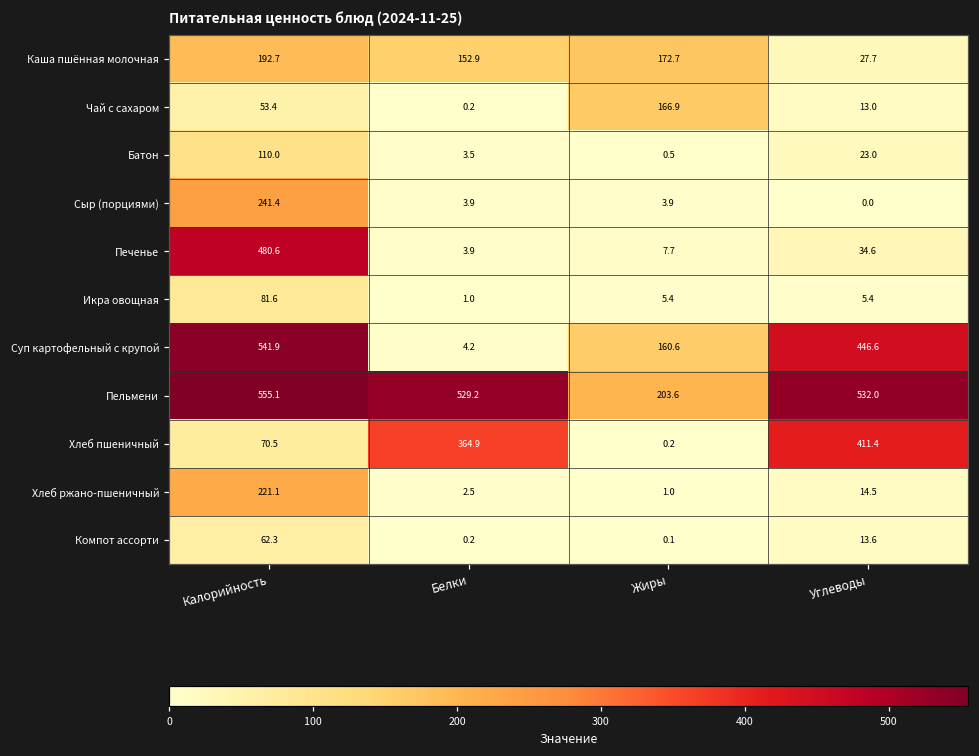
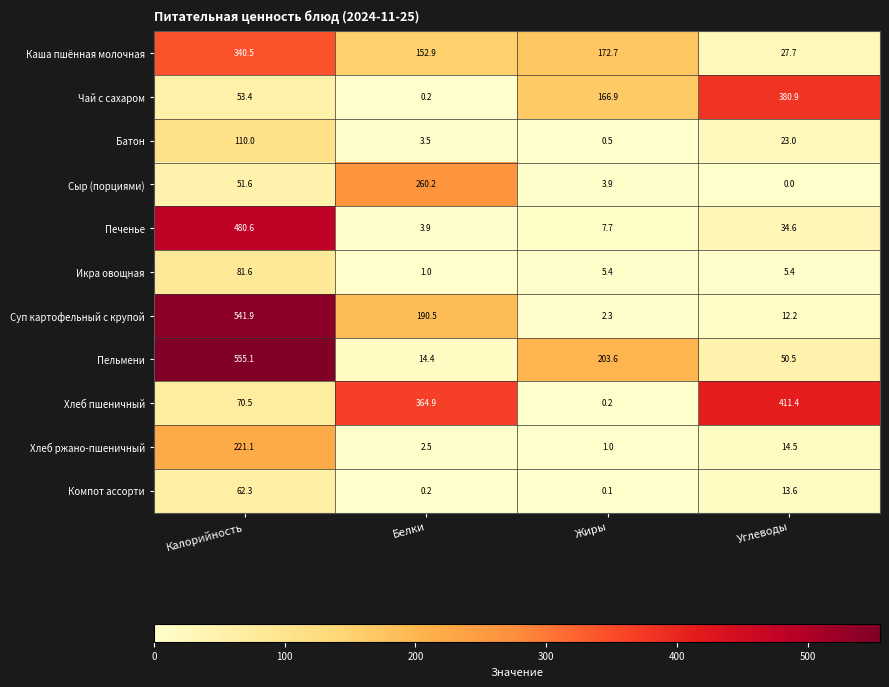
  {
    "Каша пшённая молочная": {
-     "Калорийность": 192.7,
+     "Калорийность": 340.5,
      "Белки": 152.9,
      "Жиры": 172.7,
      "Углеводы": 27.7
    },
    "Чай с сахаром": {
      "Калорийность": 53.4,
      "Белки": 0.2,
      "Жиры": 166.9,
-     "Углеводы": 13.0
+     "Углеводы": 380.9
    },
    "Батон": {
      "Калорийность": 110.0,
      "Белки": 3.5,
      "Жиры": 0.5,
      "Углеводы": 23.0
    },
    "Сыр (порциями)": {
-     "Калорийность": 241.4,
-     "Белки": 3.9,
+     "Калорийность": 51.6,
+     "Белки": 260.2,
      "Жиры": 3.9,
      "Углеводы": 0.0
    },
    "Печенье": {
      "Калорийность": 480.6,
      "Белки": 3.9,
      "Жиры": 7.7,
      "Углеводы": 34.6
    },
    "Икра овощная": {
      "Калорийность": 81.6,
      "Белки": 1.0,
      "Жиры": 5.4,
      "Углеводы": 5.4
    },
    "Суп картофельный с крупой": {
      "Калорийность": 541.9,
-     "Белки": 4.2,
-     "Жиры": 160.6,
-     "Углеводы": 446.6
+     "Белки": 190.5,
+     "Жиры": 2.3,
+     "Углеводы": 12.2
    },
    "Пельмени": {
      "Калорийность": 555.1,
-     "Белки": 529.2,
+     "Белки": 14.4,
      "Жиры": 203.6,
-     "Углеводы": 532.0
+     "Углеводы": 50.5
    },
    "Хлеб пшеничный": {
      "Калорийность": 70.5,
      "Белки": 364.9,
      "Жиры": 0.2,
      "Углеводы": 411.4
    },
    "Хлеб ржано-пшеничный": {
      "Калорийность": 221.1,
      "Белки": 2.5,
      "Жиры": 1.0,
      "Углеводы": 14.5
    },
    "Компот ассорти": {
      "Калорийность": 62.3,
      "Белки": 0.2,
      "Жиры": 0.1,
      "Углеводы": 13.6
    }
  }
